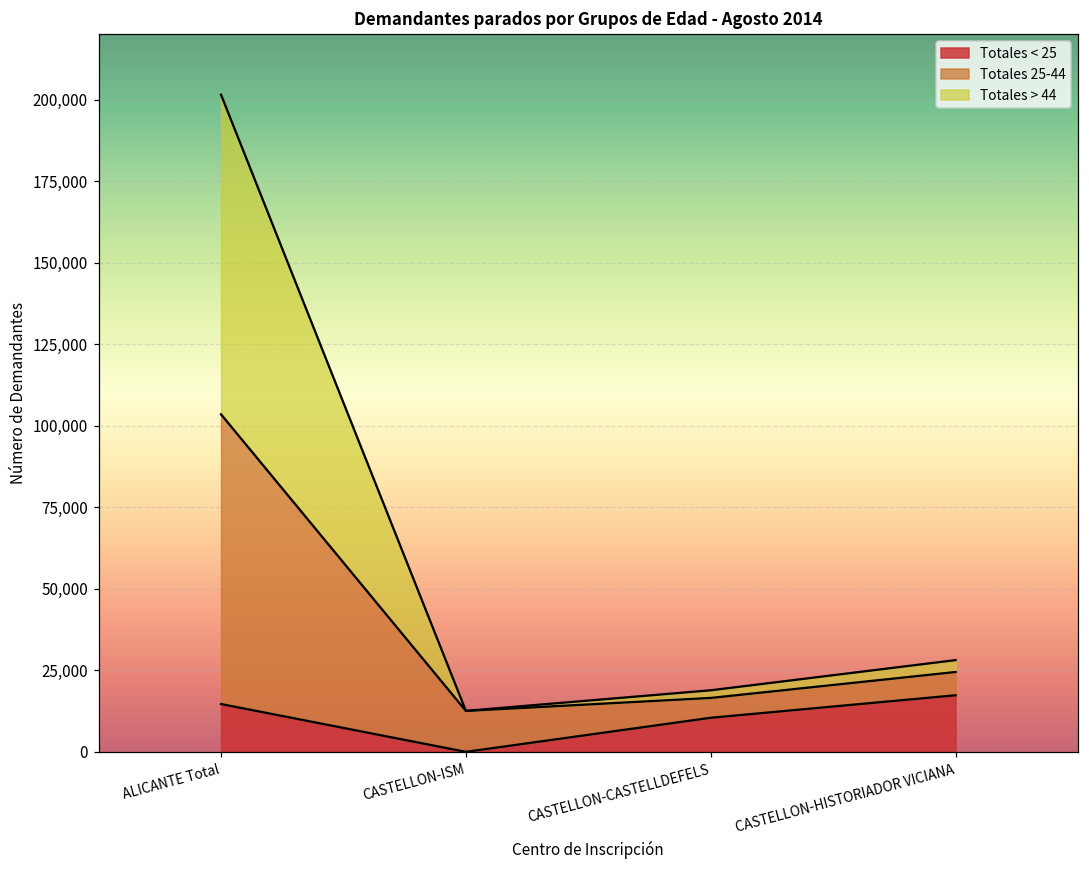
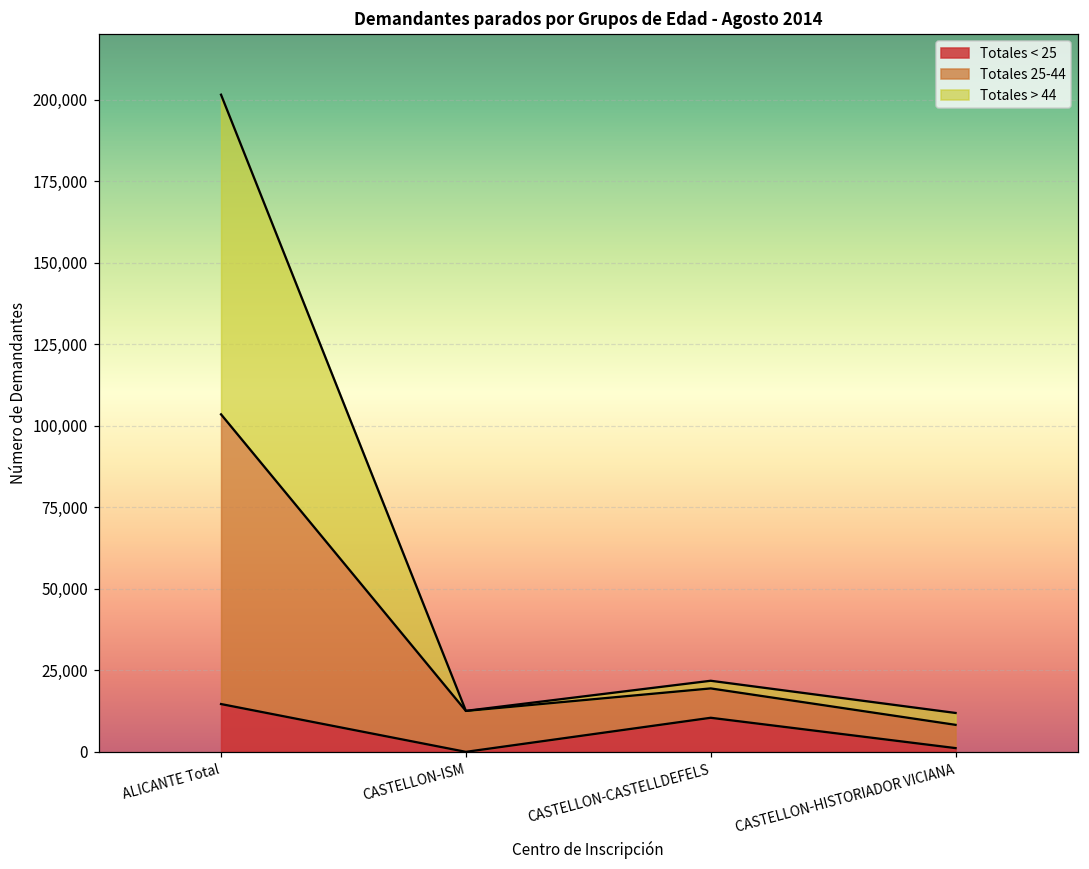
  {
    "Totales < 25": {
      "ALICANTE Total": "15,000",
      "CASTELLON-ISM": "0",
      "CASTELLON-CASTELLDEFELS": "10,000",
-     "CASTELLON-HISTORIADOR VICIANA": "17,000"
+     "CASTELLON-HISTORIADOR VICIANA": "1,000"
    },
    "Totales 25-44": {
      "ALICANTE Total": "89,000",
-     "CASTELLON-CASTELLDEFELS": "6,000",
+     "CASTELLON-CASTELLDEFELS": "9,000",
      "CASTELLON-HISTORIADOR VICIANA": "7,000"
    },
    "Totales > 44": {
      "ALICANTE Total": "98,000",
      "CASTELLON-CASTELLDEFELS": "2,000",
      "CASTELLON-HISTORIADOR VICIANA": "4,000"
    }
  }
